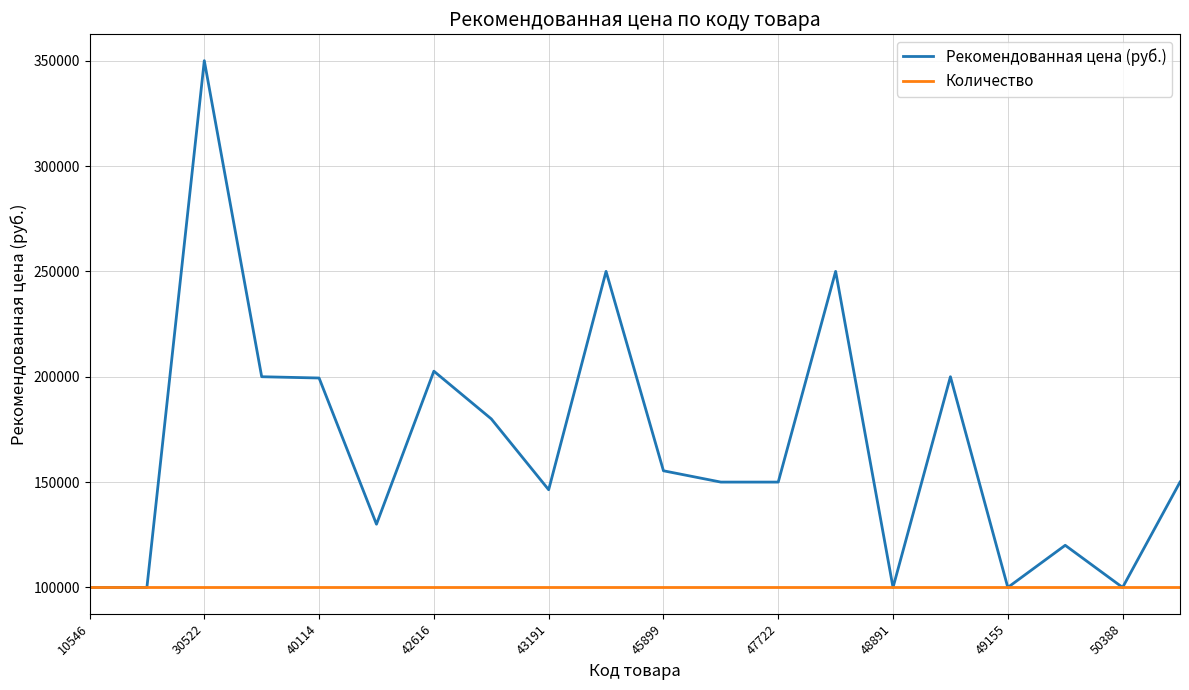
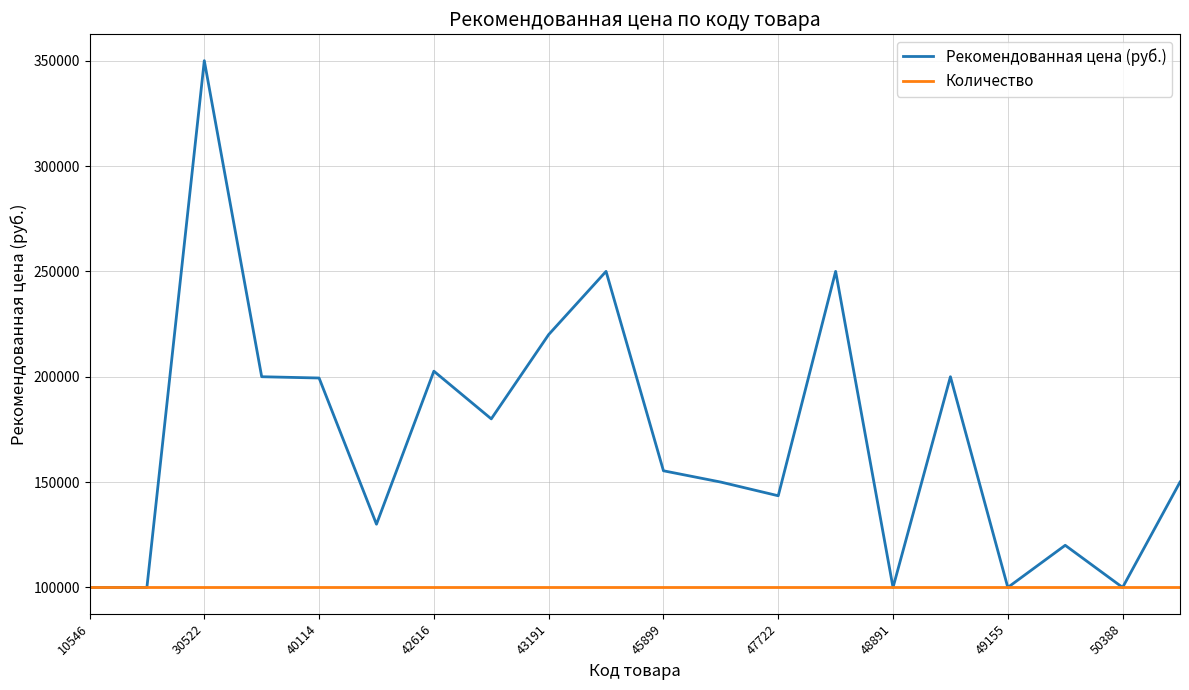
  {
    "Рекомендованная цена (руб.)": {
      "30522": 350000,
      "40114": 199000,
      "42616": 203000,
-     "43191": 146000,
+     "43191": 220000,
      "45899": 155000,
-     "47722": 150000
+     "47722": 144000
    },
    "Количество": {
      "30522": 100000,
      "40114": 100000,
      "42616": 100000,
      "43191": 100000,
      "45899": 100000,
      "47722": 100000
    }
  }
